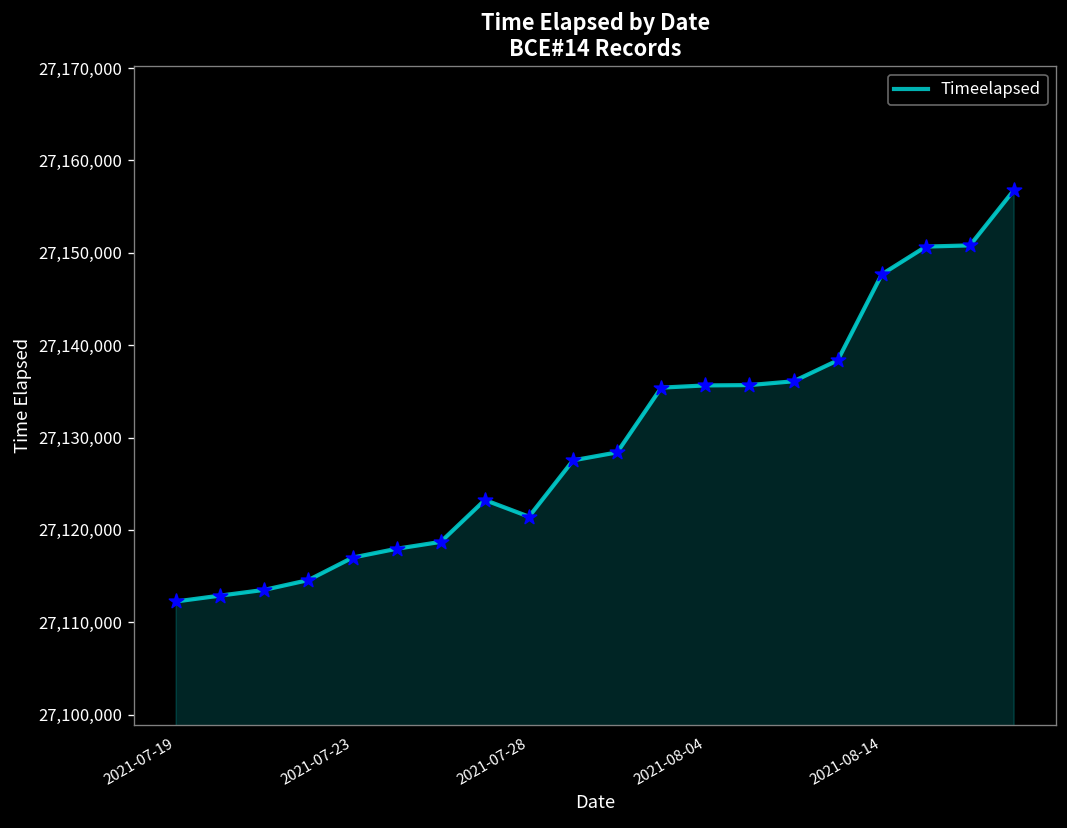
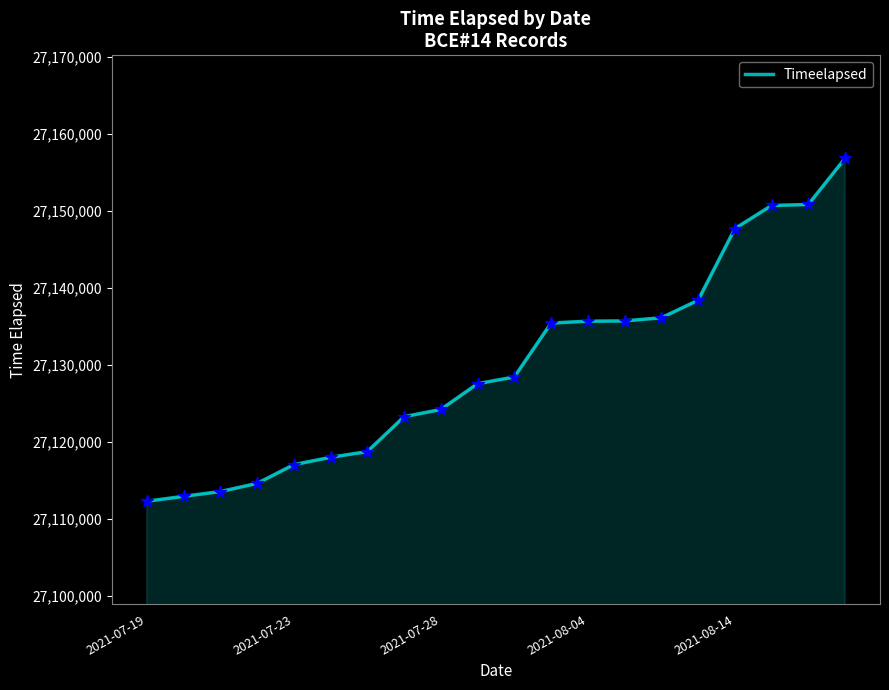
  {
    "2021-07-19": "27,112,000",
-   "2021-07-28": "27,121,000",
+   "2021-07-28": "27,124,000",
    "2021-08-14": "27,148,000"
  }
